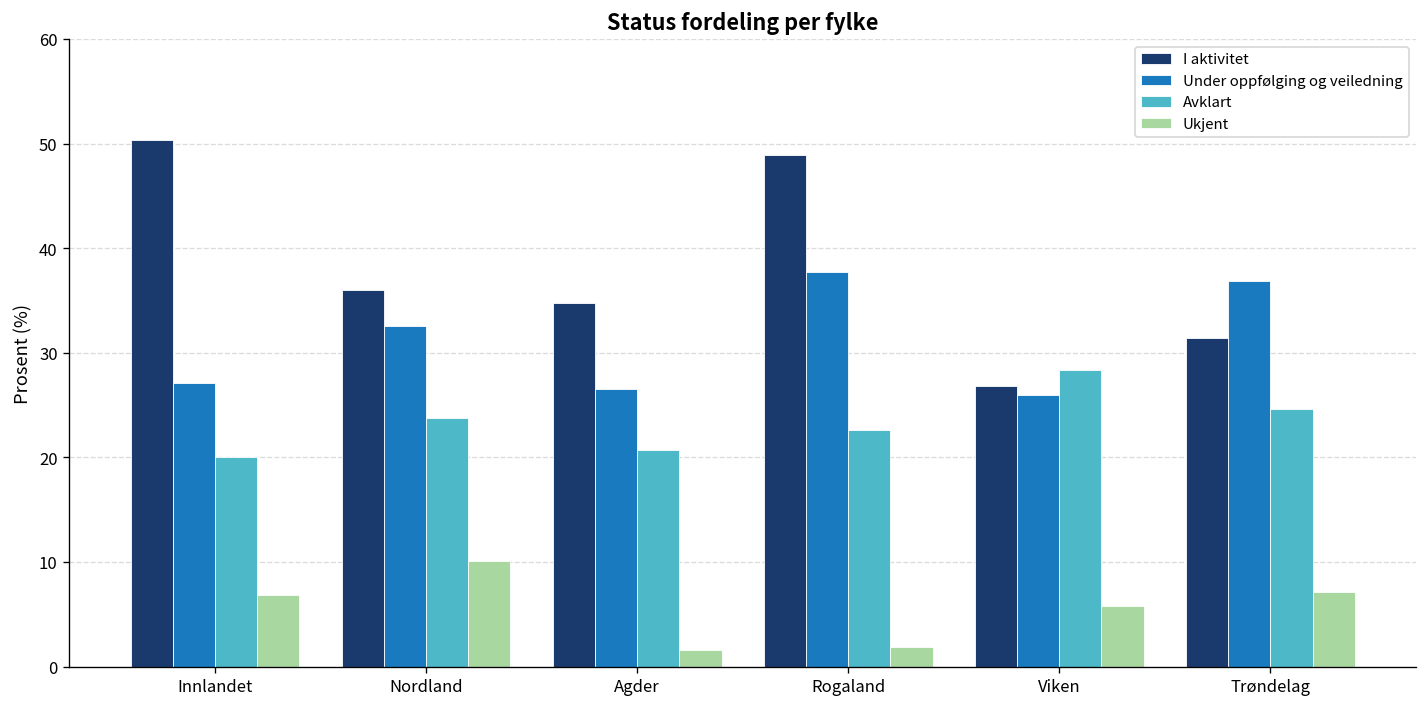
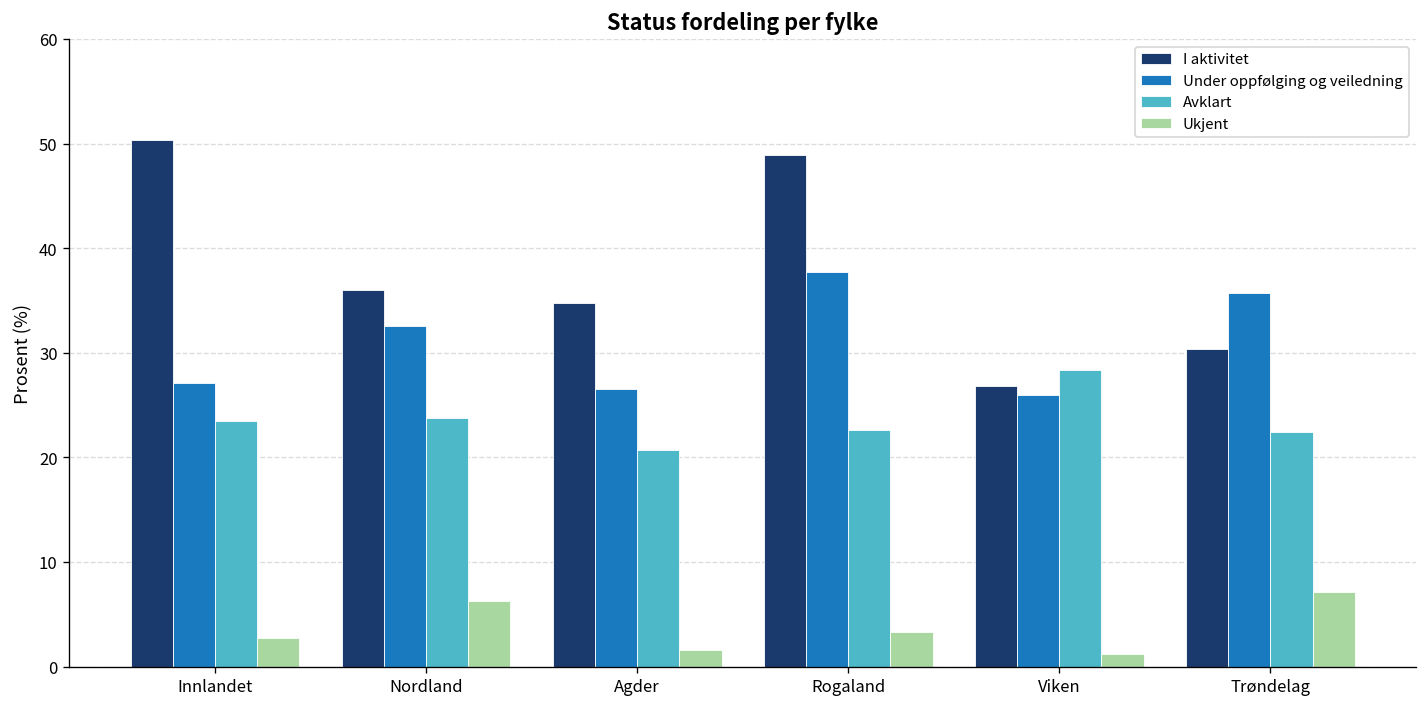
  {
    "I aktivitet": {
      "Innlandet": 50,
      "Nordland": 36,
      "Agder": 35,
      "Rogaland": 49,
      "Viken": 27,
-     "Trøndelag": 31
+     "Trøndelag": 30
    },
    "Under oppfølging og veiledning": {
      "Innlandet": 27,
      "Nordland": 33,
      "Agder": 27,
      "Rogaland": 38,
      "Viken": 26,
-     "Trøndelag": 37
+     "Trøndelag": 36
    },
    "Avklart": {
-     "Innlandet": 20,
+     "Innlandet": 24,
      "Nordland": 24,
      "Agder": 21,
      "Rogaland": 23,
      "Viken": 28,
-     "Trøndelag": 25
+     "Trøndelag": 22
    },
    "Ukjent": {
-     "Innlandet": 7,
-     "Nordland": 10,
+     "Innlandet": 3,
+     "Nordland": 6,
      "Agder": 2,
-     "Rogaland": 2,
-     "Viken": 6,
+     "Rogaland": 3,
+     "Viken": 1,
      "Trøndelag": 7
    }
  }
